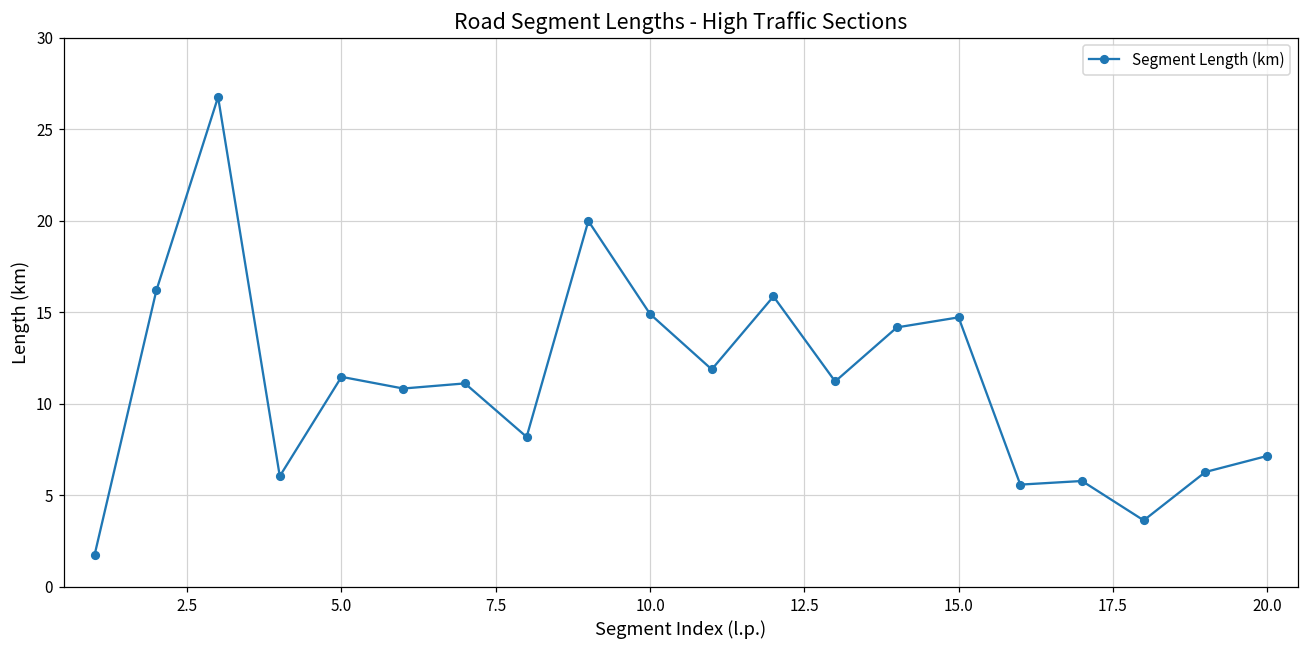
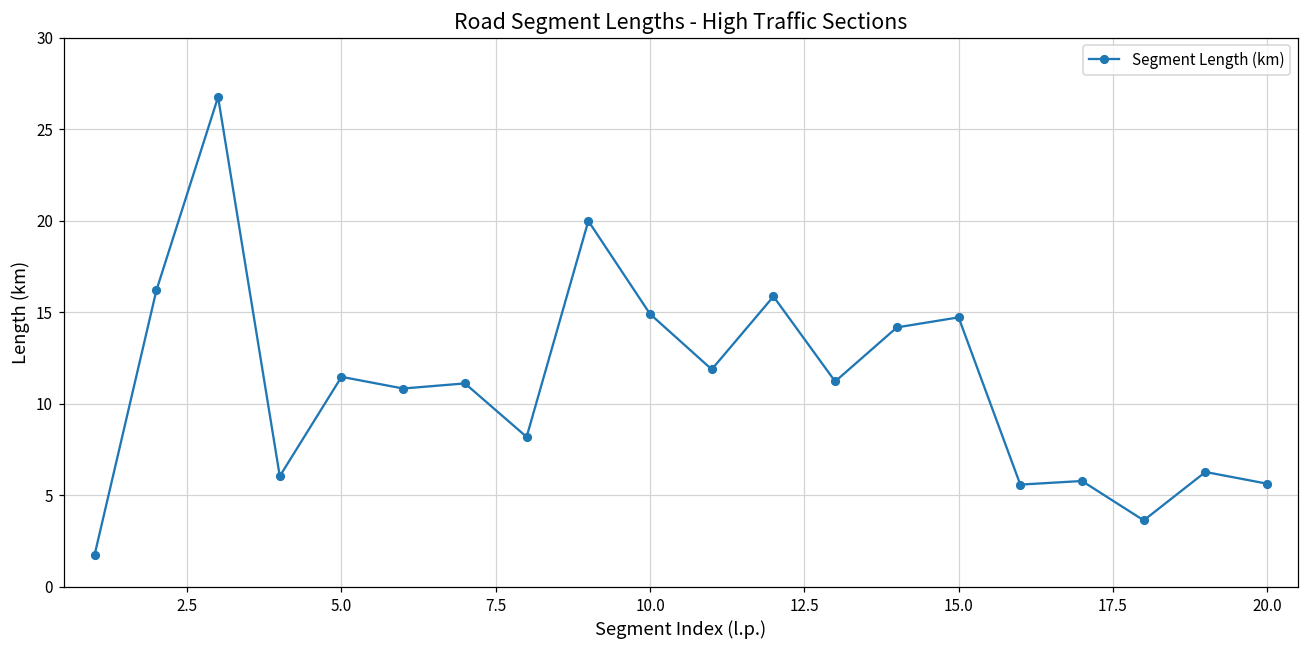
  {
    "5.0": 11.5,
    "10.0": 14.9,
    "15.0": 14.7,
-   "20.0": 7.2
+   "20.0": 5.6
  }
